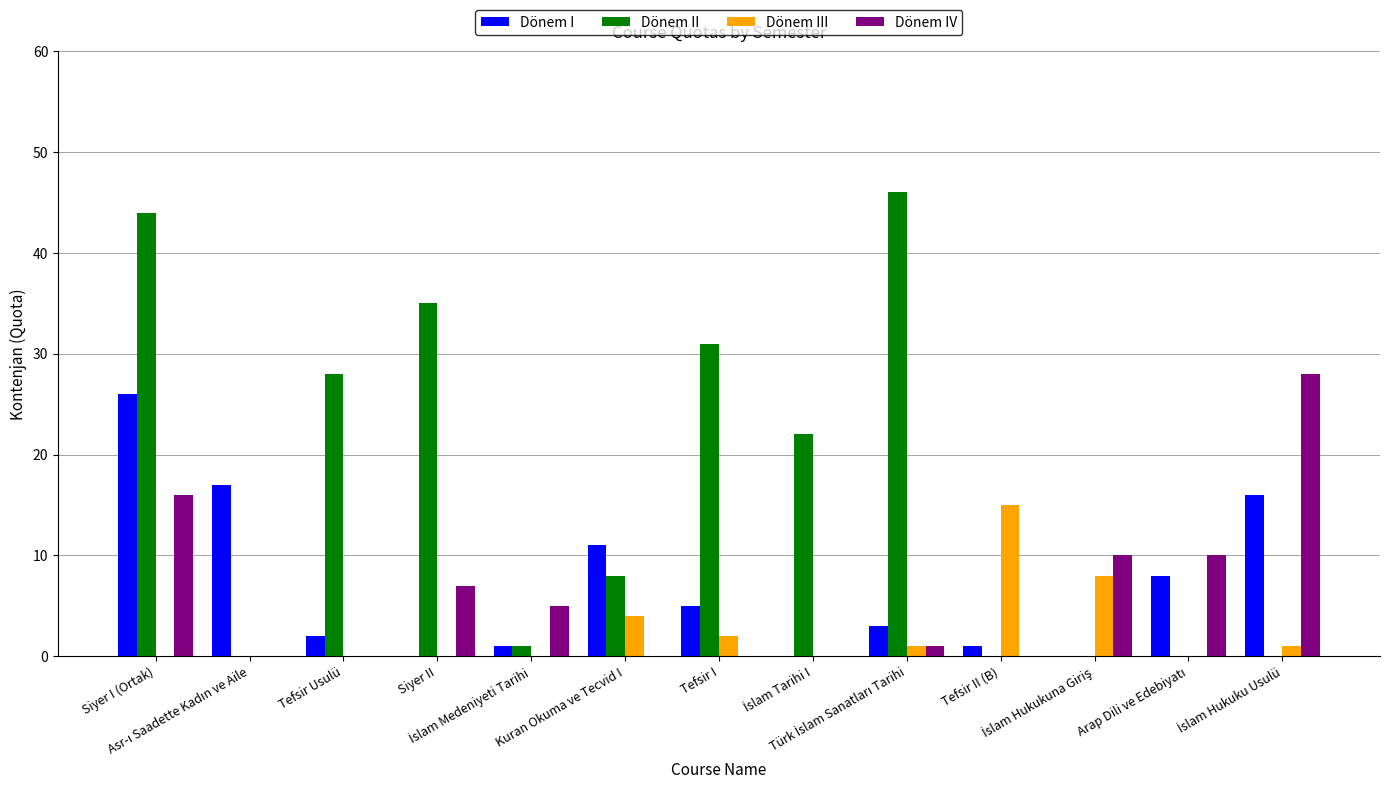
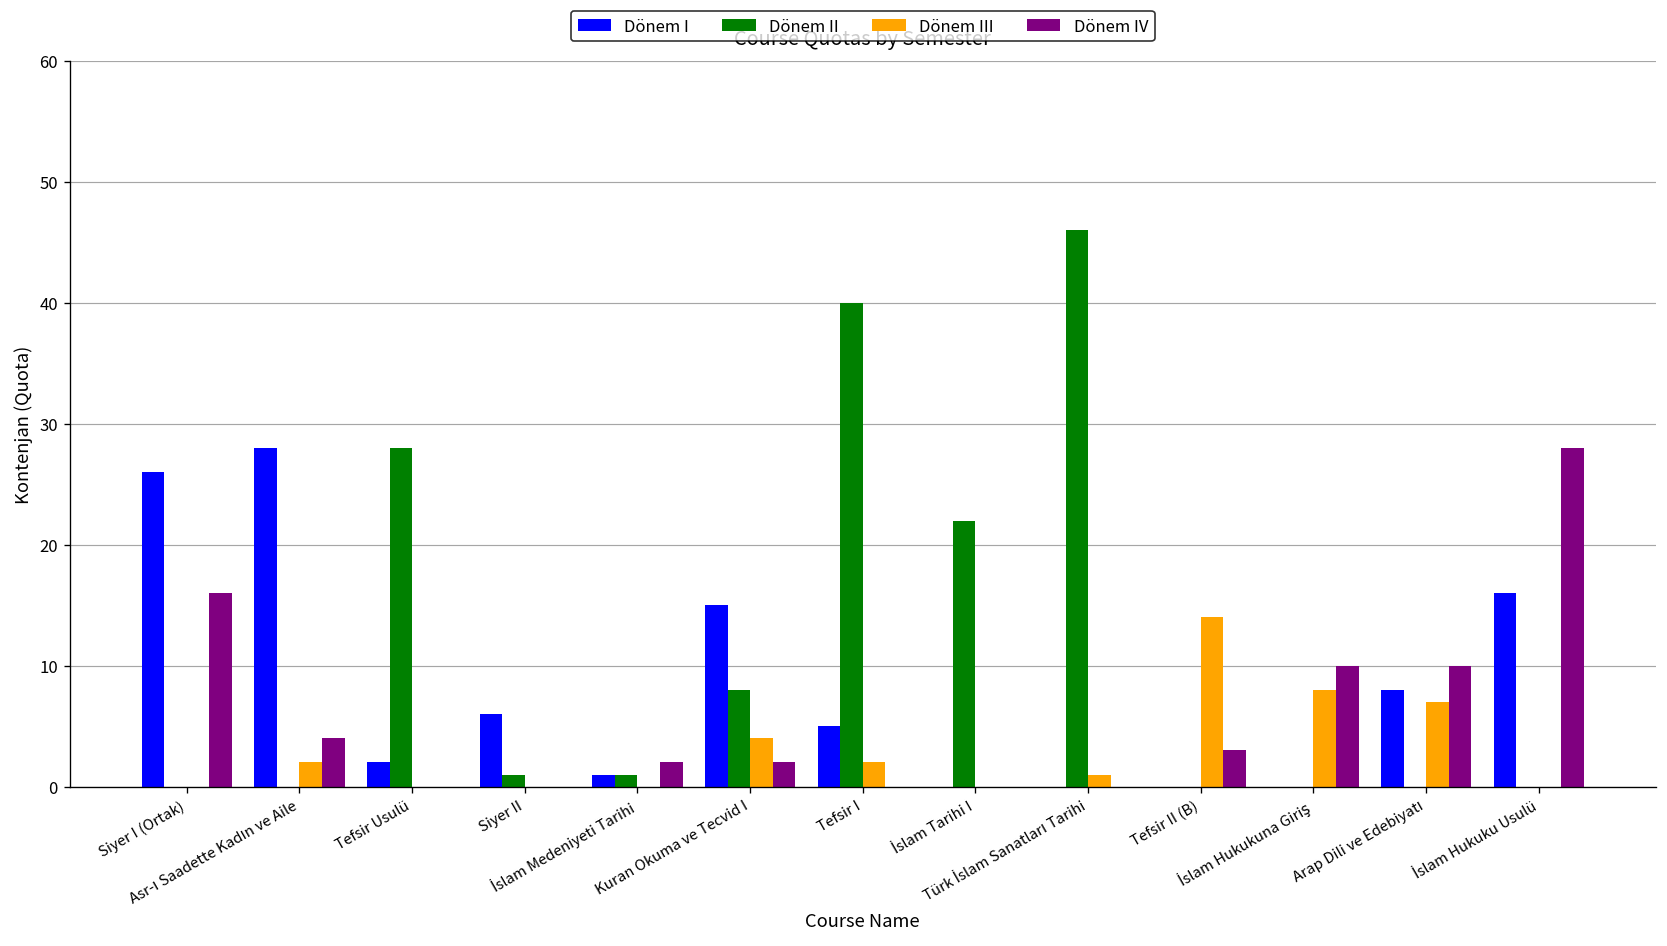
  {
    "Dönem I": {
      "Siyer I (Ortak)": 26,
-     "Asr-ı Saadette Kadın ve Aile": 17,
+     "Asr-ı Saadette Kadın ve Aile": 28,
      "Tefsir Usulü": 2,
-     "Siyer II": 0,
+     "Siyer II": 6,
      "İslam Medeniyeti Tarihi": 1,
-     "Kuran Okuma ve Tecvid I": 11,
+     "Kuran Okuma ve Tecvid I": 15,
      "Tefsir I": 5,
      "İslam Tarihi I": 0,
-     "Türk İslam Sanatları Tarihi": 3,
-     "Tefsir II (B)": 1,
+     "Türk İslam Sanatları Tarihi": 0,
+     "Tefsir II (B)": 0,
      "İslam Hukukuna Giriş": 0,
      "Arap Dili ve Edebiyatı": 8,
      "İslam Hukuku Usulü": 16
    },
    "Dönem II": {
-     "Siyer I (Ortak)": 44,
+     "Siyer I (Ortak)": 0,
      "Asr-ı Saadette Kadın ve Aile": 0,
      "Tefsir Usulü": 28,
-     "Siyer II": 35,
+     "Siyer II": 1,
      "İslam Medeniyeti Tarihi": 1,
      "Kuran Okuma ve Tecvid I": 8,
-     "Tefsir I": 31,
+     "Tefsir I": 40,
      "İslam Tarihi I": 22,
      "Türk İslam Sanatları Tarihi": 46,
      "Tefsir II (B)": 0,
      "İslam Hukukuna Giriş": 0,
      "Arap Dili ve Edebiyatı": 0,
      "İslam Hukuku Usulü": 0
    },
    "Dönem III": {
      "Siyer I (Ortak)": 0,
-     "Asr-ı Saadette Kadın ve Aile": 0,
+     "Asr-ı Saadette Kadın ve Aile": 2,
      "Tefsir Usulü": 0,
      "Siyer II": 0,
      "İslam Medeniyeti Tarihi": 0,
      "Kuran Okuma ve Tecvid I": 4,
      "Tefsir I": 2,
      "İslam Tarihi I": 0,
      "Türk İslam Sanatları Tarihi": 1,
-     "Tefsir II (B)": 15,
+     "Tefsir II (B)": 14,
      "İslam Hukukuna Giriş": 8,
-     "Arap Dili ve Edebiyatı": 0,
-     "İslam Hukuku Usulü": 1
+     "Arap Dili ve Edebiyatı": 7,
+     "İslam Hukuku Usulü": 0
    },
    "Dönem IV": {
      "Siyer I (Ortak)": 16,
-     "Asr-ı Saadette Kadın ve Aile": 0,
+     "Asr-ı Saadette Kadın ve Aile": 4,
      "Tefsir Usulü": 0,
-     "Siyer II": 7,
-     "İslam Medeniyeti Tarihi": 5,
-     "Kuran Okuma ve Tecvid I": 0,
+     "Siyer II": 0,
+     "İslam Medeniyeti Tarihi": 2,
+     "Kuran Okuma ve Tecvid I": 2,
      "Tefsir I": 0,
      "İslam Tarihi I": 0,
-     "Türk İslam Sanatları Tarihi": 1,
-     "Tefsir II (B)": 0,
+     "Türk İslam Sanatları Tarihi": 0,
+     "Tefsir II (B)": 3,
      "İslam Hukukuna Giriş": 10,
      "Arap Dili ve Edebiyatı": 10,
      "İslam Hukuku Usulü": 28
    }
  }
